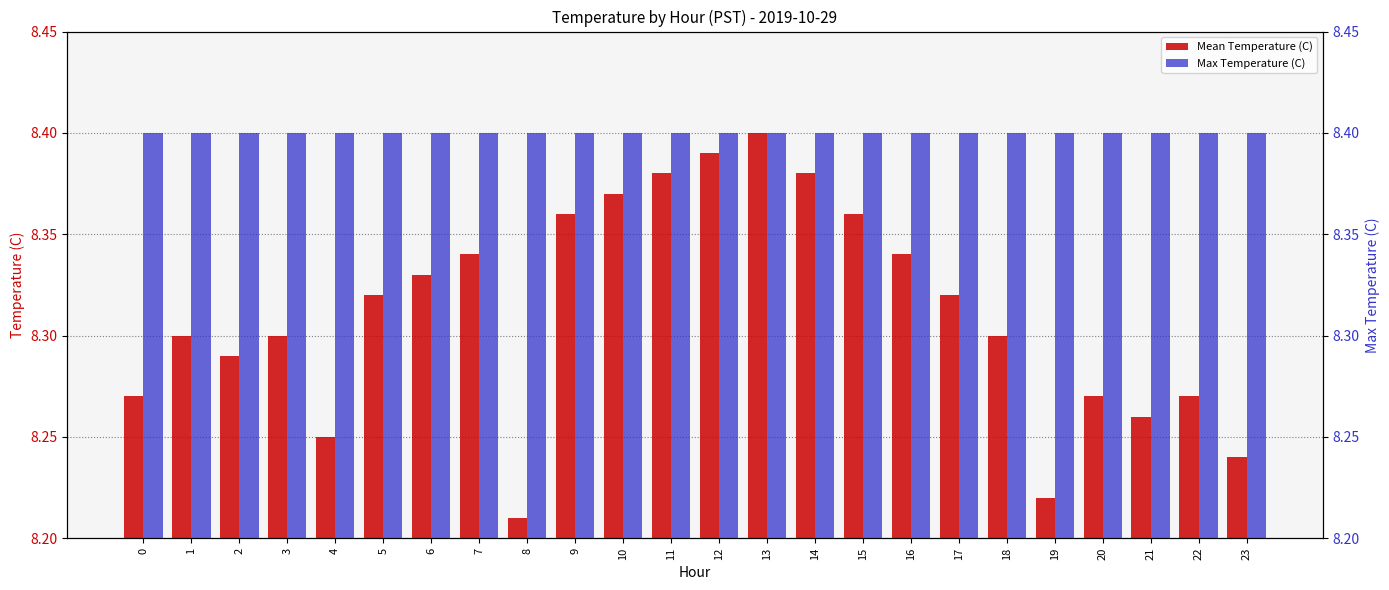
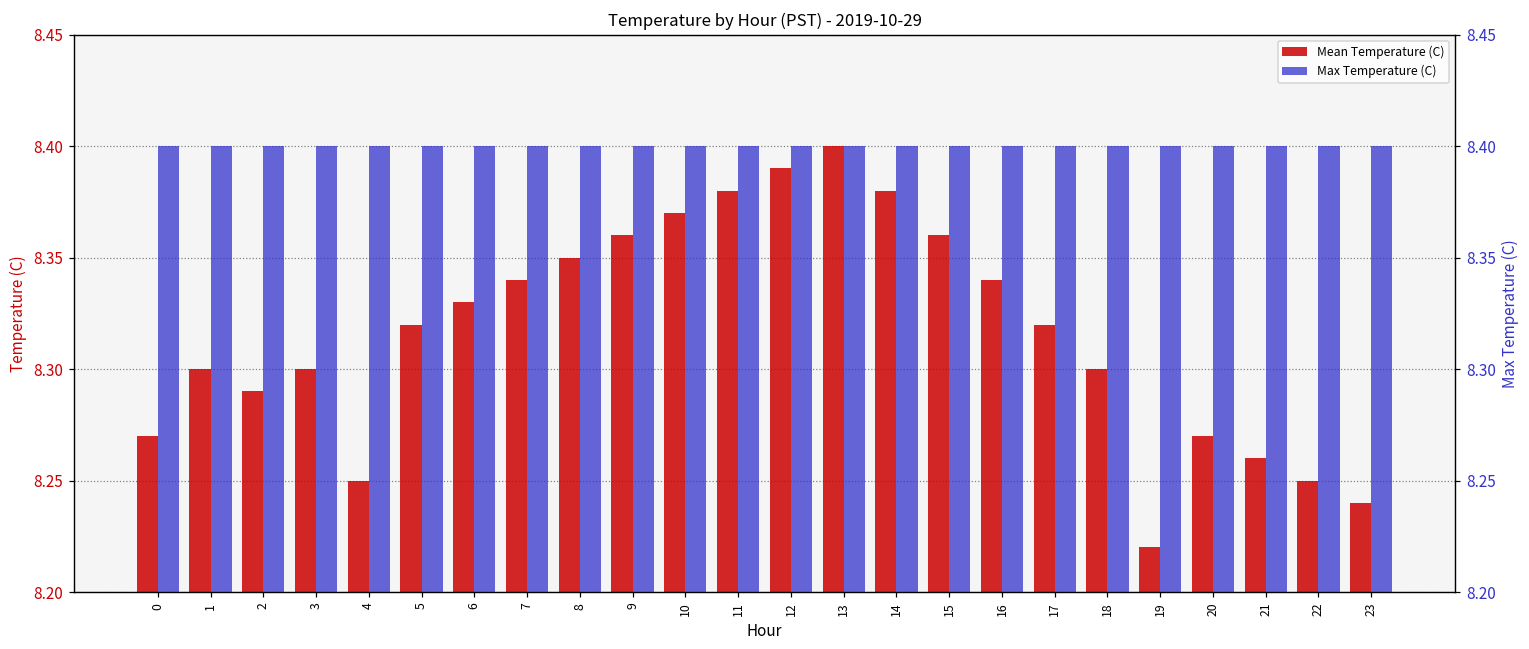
  {
    "Mean Temperature (C)": {
      "0": 8.27,
      "1": 8.30,
      "2": 8.29,
      "3": 8.30,
      "4": 8.25,
      "5": 8.32,
      "6": 8.33,
      "7": 8.34,
-     "8": 8.21,
+     "8": 8.35,
      "9": 8.36,
      "10": 8.37,
      "11": 8.38,
      "12": 8.39,
      "13": 8.40,
      "14": 8.38,
      "15": 8.36,
      "16": 8.34,
      "17": 8.32,
      "18": 8.30,
      "19": 8.22,
      "20": 8.27,
      "21": 8.26,
-     "22": 8.27,
+     "22": 8.25,
      "23": 8.24
    },
    "Max Temperature (C)": {
      "0": 8.400,
      "1": 8.400,
      "2": 8.400,
      "3": 8.400,
      "4": 8.400,
      "5": 8.400,
      "6": 8.400,
      "7": 8.400,
      "8": 8.400,
      "9": 8.400,
      "10": 8.400,
      "11": 8.400,
      "12": 8.400,
      "13": 8.400,
      "14": 8.400,
      "15": 8.400,
      "16": 8.400,
      "17": 8.400,
      "18": 8.400,
      "19": 8.400,
      "20": 8.400,
      "21": 8.400,
      "22": 8.400,
      "23": 8.400
    }
  }
